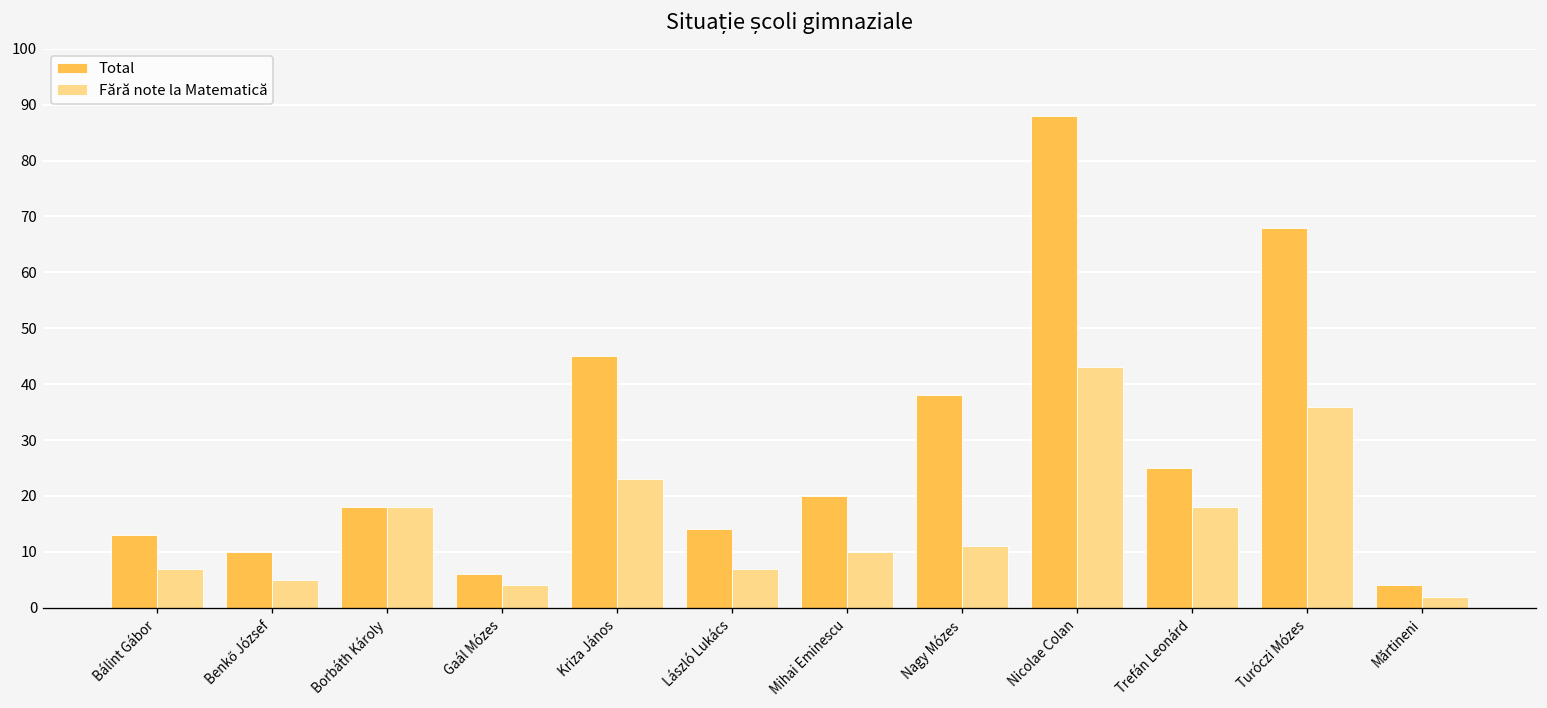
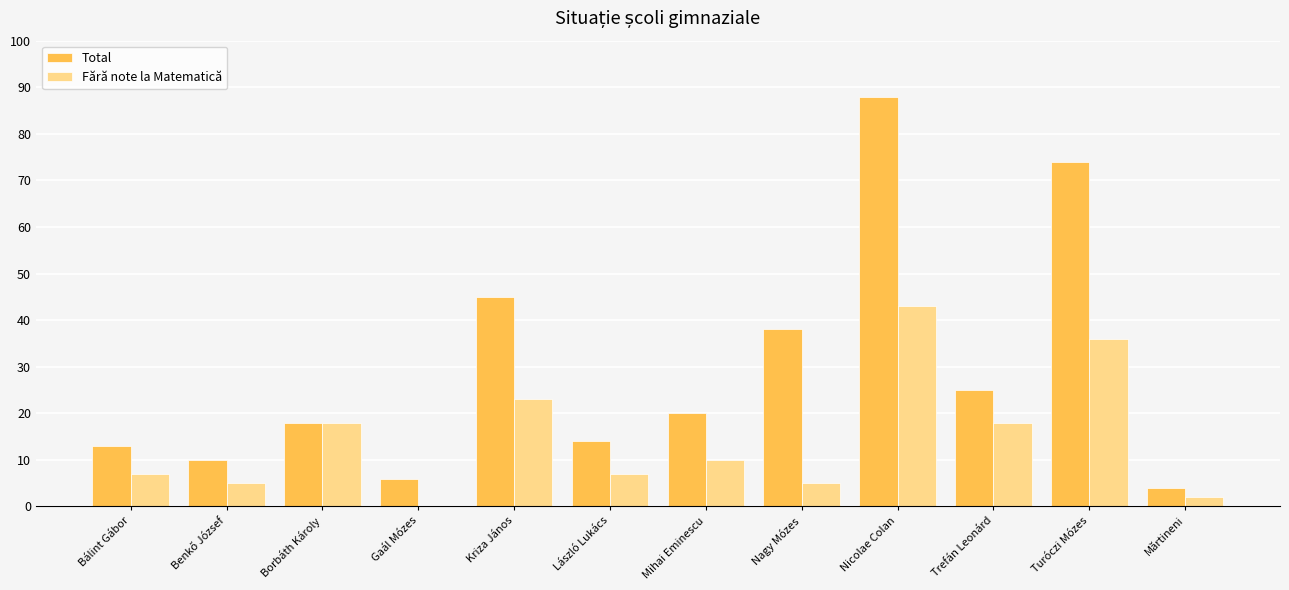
  {
    "Total": {
      "Bálint Gábor": 13,
      "Benkő József": 10,
      "Borbáth Károly": 18,
      "Gaál Mózes": 6,
      "Kriza János": 45,
      "László Lukács": 14,
      "Mihai Eminescu": 20,
      "Nagy Mózes": 38,
      "Nicolae Colan": 88,
      "Trefán Leonárd": 25,
-     "Turóczi Mózes": 68,
+     "Turóczi Mózes": 74,
      "Mărtineni": 4
    },
    "Fără note la Matematică": {
      "Bálint Gábor": 7,
      "Benkő József": 5,
      "Borbáth Károly": 18,
-     "Gaál Mózes": 4,
+     "Gaál Mózes": 0,
      "Kriza János": 23,
      "László Lukács": 7,
      "Mihai Eminescu": 10,
-     "Nagy Mózes": 11,
+     "Nagy Mózes": 5,
      "Nicolae Colan": 43,
      "Trefán Leonárd": 18,
      "Turóczi Mózes": 36,
      "Mărtineni": 2
    }
  }
